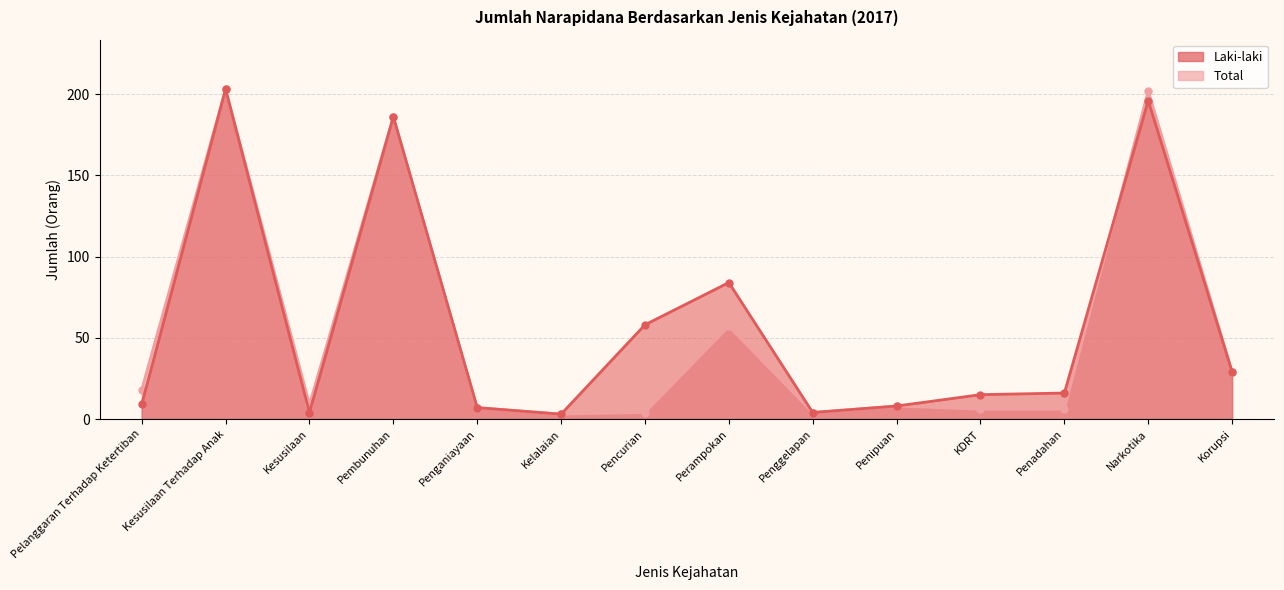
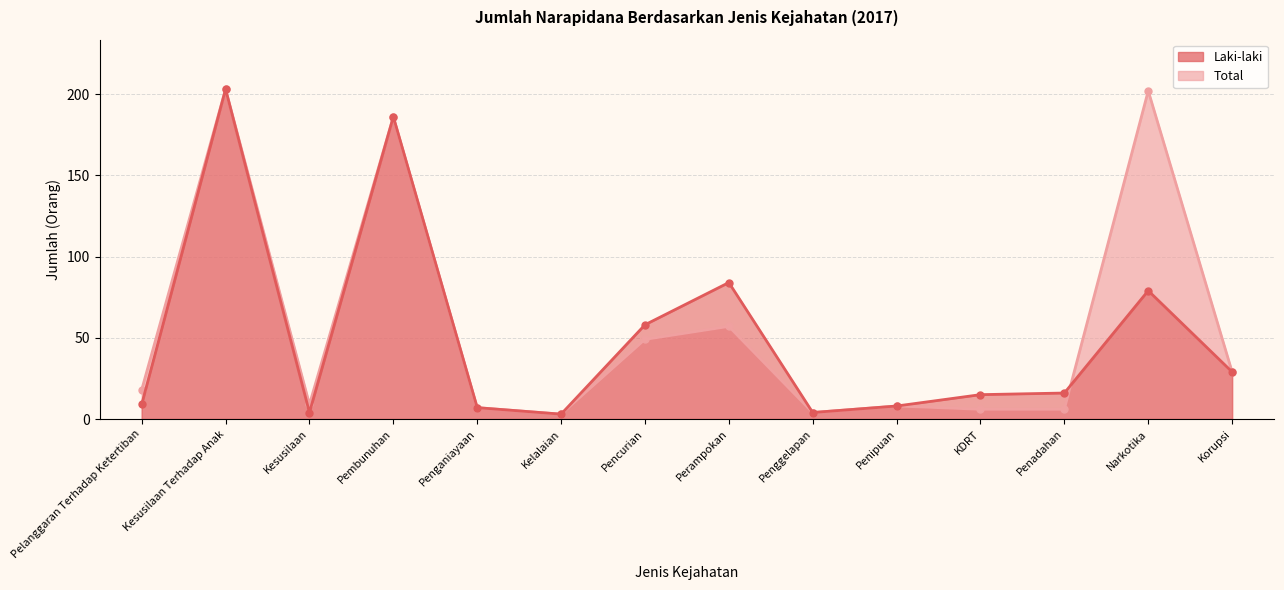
  {
    "Total": {
      "Pelanggaran Terhadap Ketertiban": 18,
      "Kesusilaan": 9,
-     "Pencurian": 4,
+     "Pencurian": 49,
      "Perampokan": 57,
      "KDRT": 6,
      "Penadahan": 6,
      "Narkotika": 202
    },
    "Laki-laki": {
      "Pelanggaran Terhadap Ketertiban": 9,
      "Kesusilaan": 4,
      "Pencurian": 58,
      "Perampokan": 84,
      "KDRT": 15,
      "Penadahan": 16,
-     "Narkotika": 196
+     "Narkotika": 79
    }
  }
